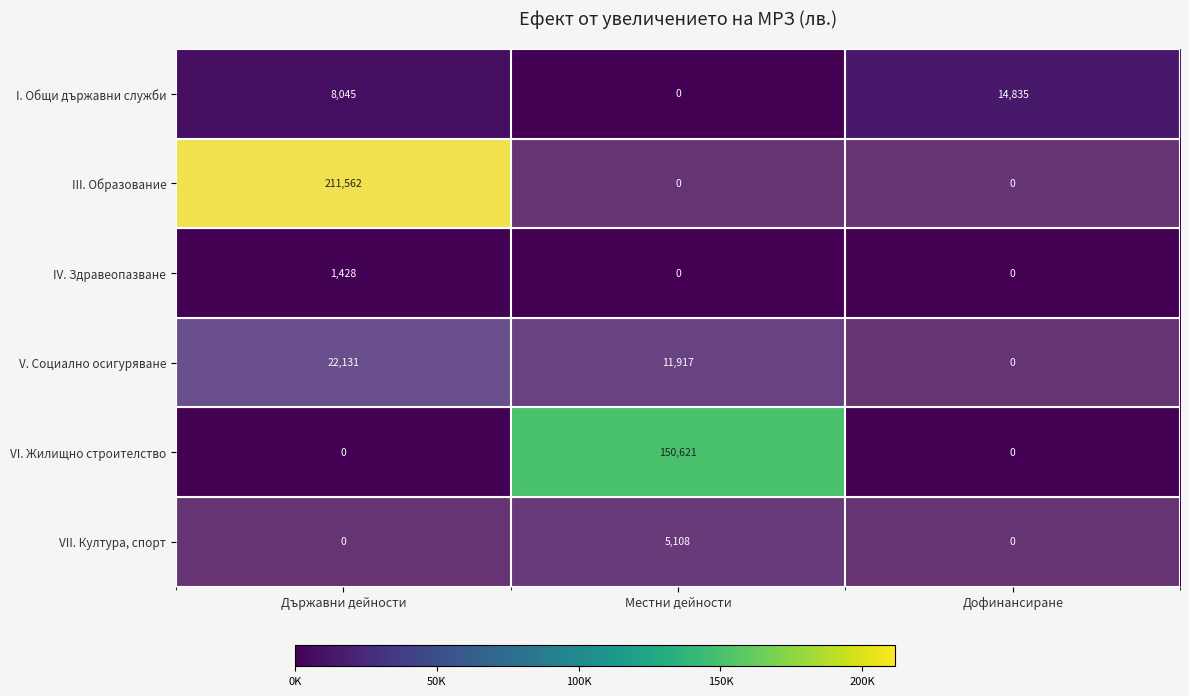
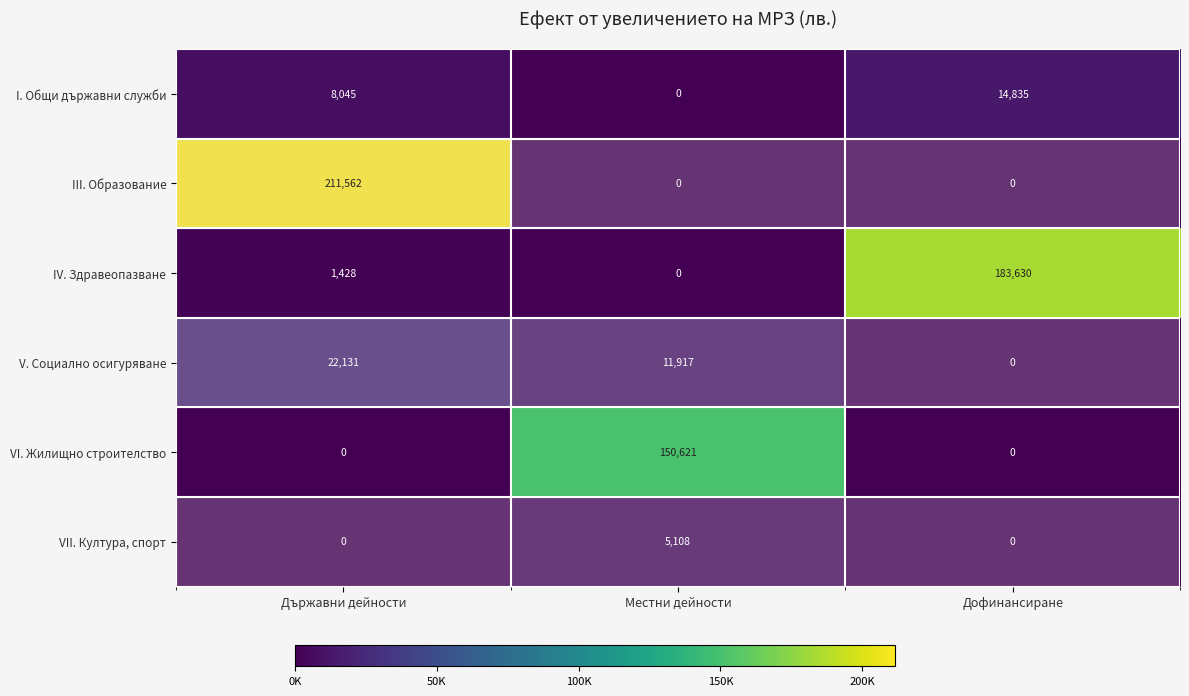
  {
    "I. Общи държавни служби": {
      "Държавни дейности": "8,045",
      "Местни дейности": "0",
      "Дофинансиране": "14,835"
    },
    "III. Образование": {
      "Държавни дейности": "211,562",
      "Местни дейности": "0",
      "Дофинансиране": "0"
    },
    "IV. Здравеопазване": {
      "Държавни дейности": "1,428",
      "Местни дейности": "0",
-     "Дофинансиране": "0"
+     "Дофинансиране": "183,630"
    },
    "V. Социално осигуряване": {
      "Държавни дейности": "22,131",
      "Местни дейности": "11,917",
      "Дофинансиране": "0"
    },
    "VI. Жилищно строителство": {
      "Държавни дейности": "0",
      "Местни дейности": "150,621",
      "Дофинансиране": "0"
    },
    "VII. Култура, спорт": {
      "Държавни дейности": "0",
      "Местни дейности": "5,108",
      "Дофинансиране": "0"
    }
  }
